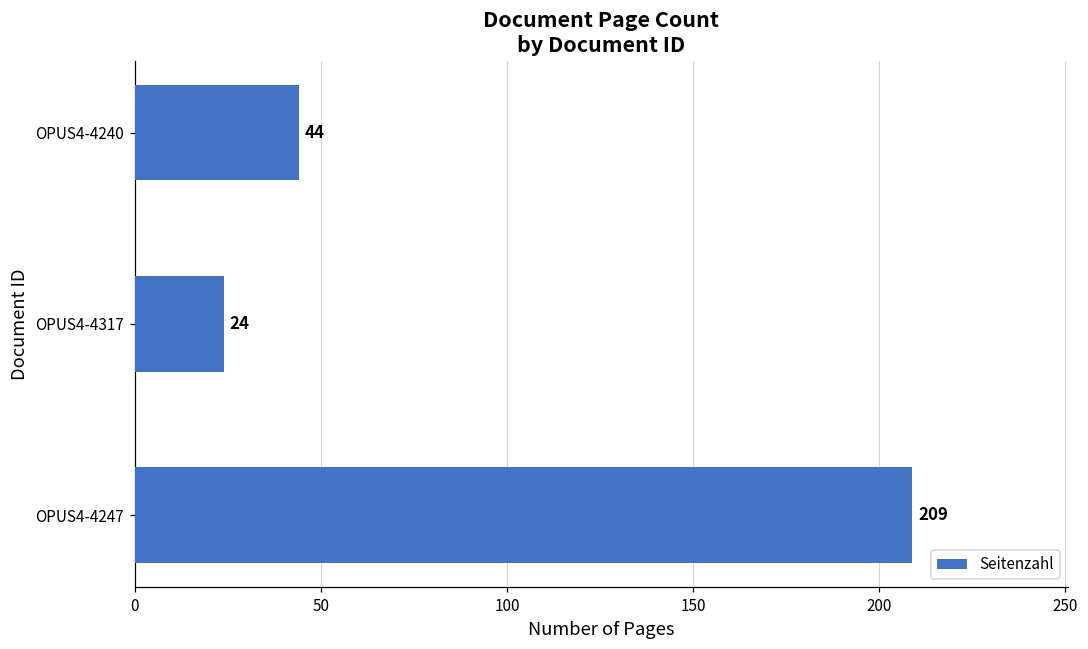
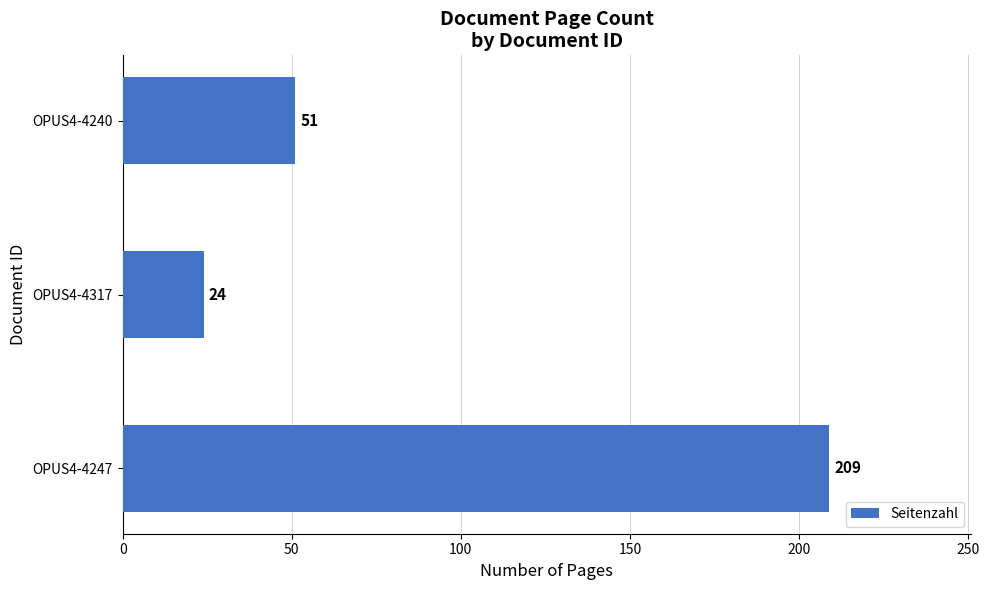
  {
-   "OPUS4-4240": 44,
+   "OPUS4-4240": 51,
    "OPUS4-4317": 24,
    "OPUS4-4247": 209
  }
